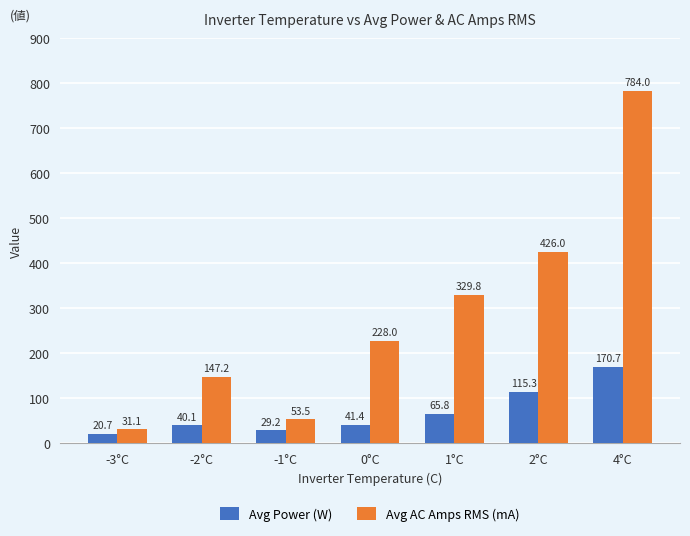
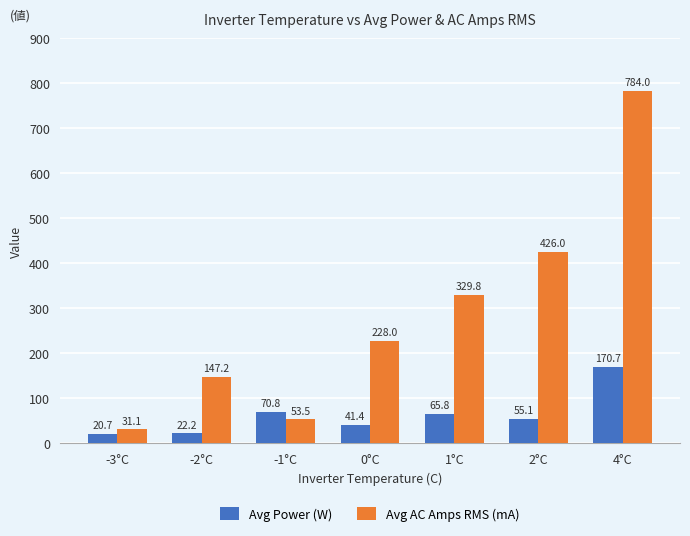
  {
    "Avg Power (W)": {
      "-3°C": 20.7,
-     "-2°C": 40.1,
-     "-1°C": 29.2,
+     "-2°C": 22.2,
+     "-1°C": 70.8,
      "0°C": 41.4,
      "1°C": 65.8,
-     "2°C": 115.3,
+     "2°C": 55.1,
      "4°C": 170.7
    },
    "Avg AC Amps RMS (mA)": {
      "-3°C": 31.1,
      "-2°C": 147.2,
      "-1°C": 53.5,
      "0°C": 228.0,
      "1°C": 329.8,
      "2°C": 426.0,
      "4°C": 784.0
    }
  }
